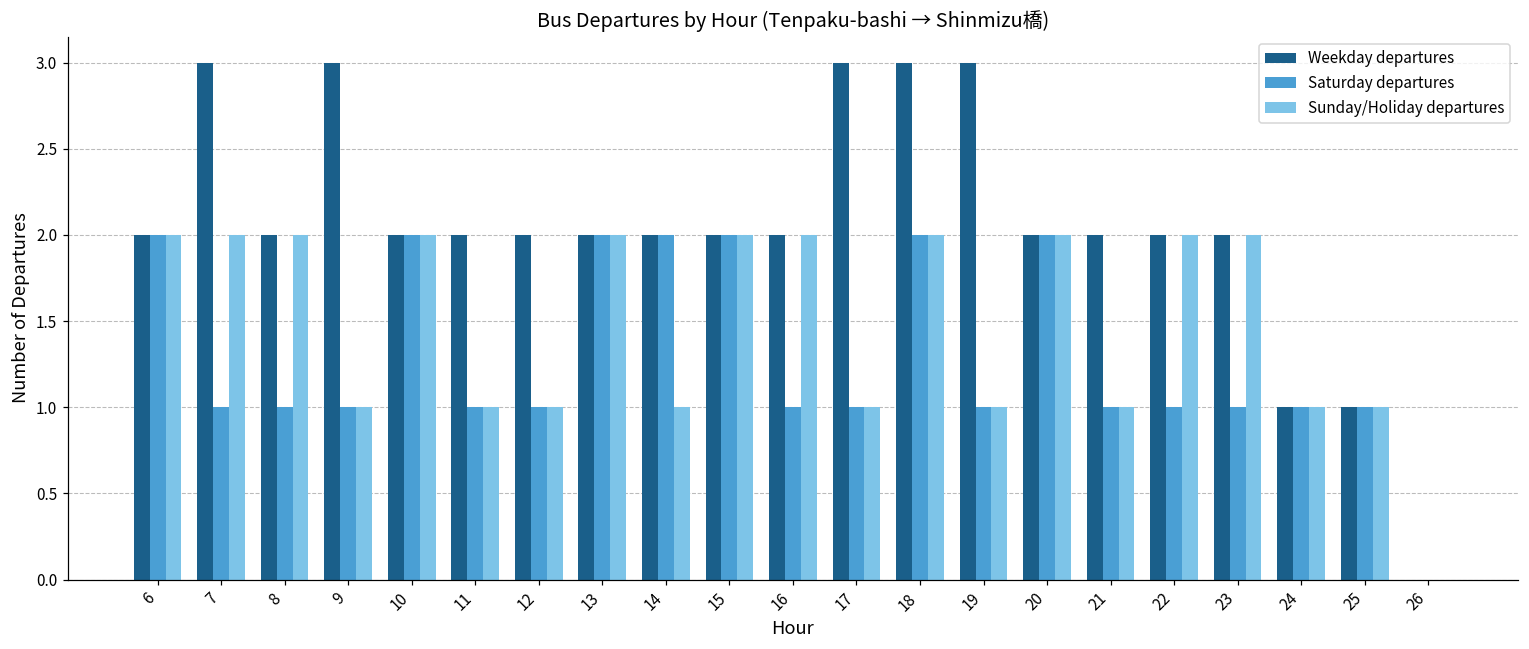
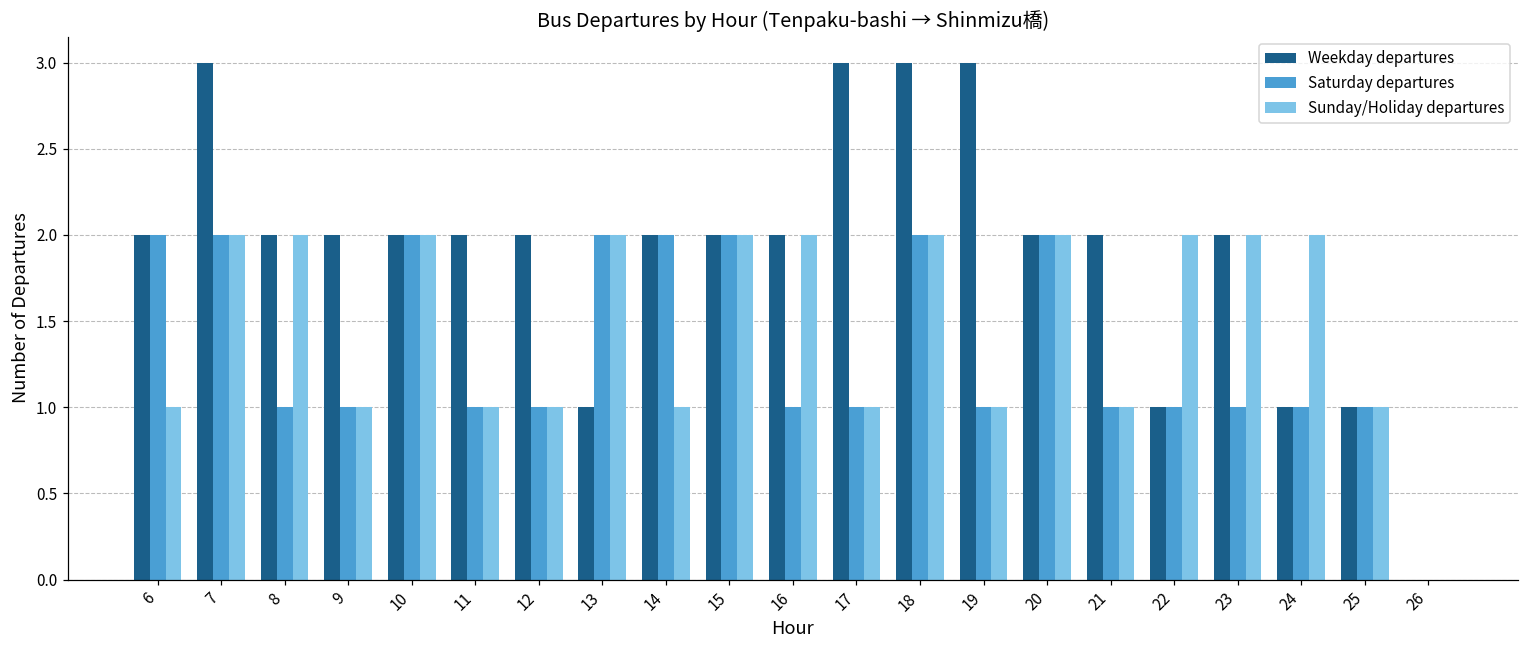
  {
    "Weekday departures": {
      "6": 2,
      "7": 3,
      "8": 2,
-     "9": 3,
+     "9": 2,
      "10": 2,
      "11": 2,
      "12": 2,
-     "13": 2,
+     "13": 1,
      "14": 2,
      "15": 2,
      "16": 2,
      "17": 3,
      "18": 3,
      "19": 3,
      "20": 2,
      "21": 2,
-     "22": 2,
+     "22": 1,
      "23": 2,
      "24": 1,
      "25": 1,
      "26": 0
    },
    "Saturday departures": {
      "6": 2,
-     "7": 1,
+     "7": 2,
      "8": 1,
      "9": 1,
      "10": 2,
      "11": 1,
      "12": 1,
      "13": 2,
      "14": 2,
      "15": 2,
      "16": 1,
      "17": 1,
      "18": 2,
      "19": 1,
      "20": 2,
      "21": 1,
      "22": 1,
      "23": 1,
      "24": 1,
      "25": 1,
      "26": 0
    },
    "Sunday/Holiday departures": {
-     "6": 2,
+     "6": 1,
      "7": 2,
      "8": 2,
      "9": 1,
      "10": 2,
      "11": 1,
      "12": 1,
      "13": 2,
      "14": 1,
      "15": 2,
      "16": 2,
      "17": 1,
      "18": 2,
      "19": 1,
      "20": 2,
      "21": 1,
      "22": 2,
      "23": 2,
-     "24": 1,
+     "24": 2,
      "25": 1,
      "26": 0
    }
  }
